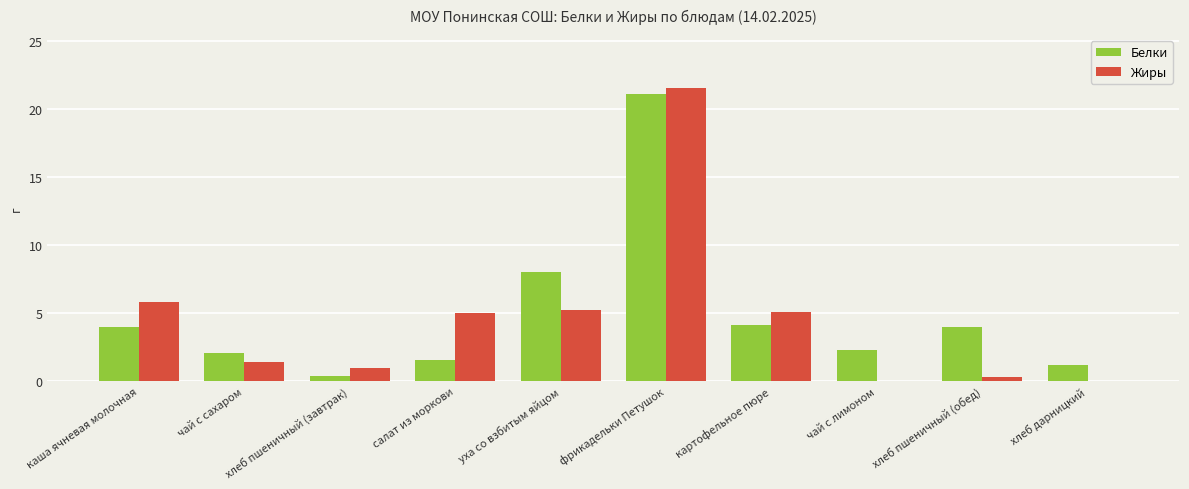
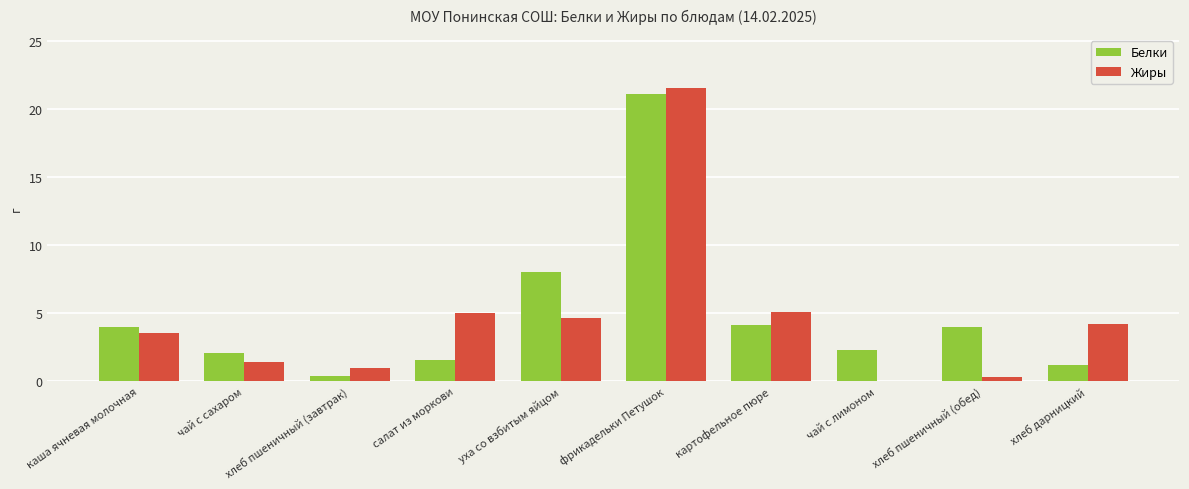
  {
    "Белки": {
      "каша ячневая молочная": 4.0,
      "чай с сахаром": 2.1,
      "хлеб пшеничный (завтрак)": 0.4,
      "салат из моркови": 1.6,
      "уха со взбитым яйцом": 8.0,
      "фрикадельки Петушок": 21.1,
      "картофельное пюре": 4.1,
      "чай с лимоном": 2.3,
      "хлеб пшеничный (обед)": 4.0,
      "хлеб дарницкий": 1.2
    },
    "Жиры": {
-     "каша ячневая молочная": 5.9,
+     "каша ячневая молочная": 3.6,
      "чай с сахаром": 1.4,
      "хлеб пшеничный (завтрак)": 1.0,
      "салат из моркови": 5.1,
-     "уха со взбитым яйцом": 5.3,
+     "уха со взбитым яйцом": 4.7,
      "фрикадельки Петушок": 21.6,
      "картофельное пюре": 5.1,
      "чай с лимоном": 0.0,
      "хлеб пшеничный (обед)": 0.3,
-     "хлеб дарницкий": 0.0
+     "хлеб дарницкий": 4.2
    }
  }
